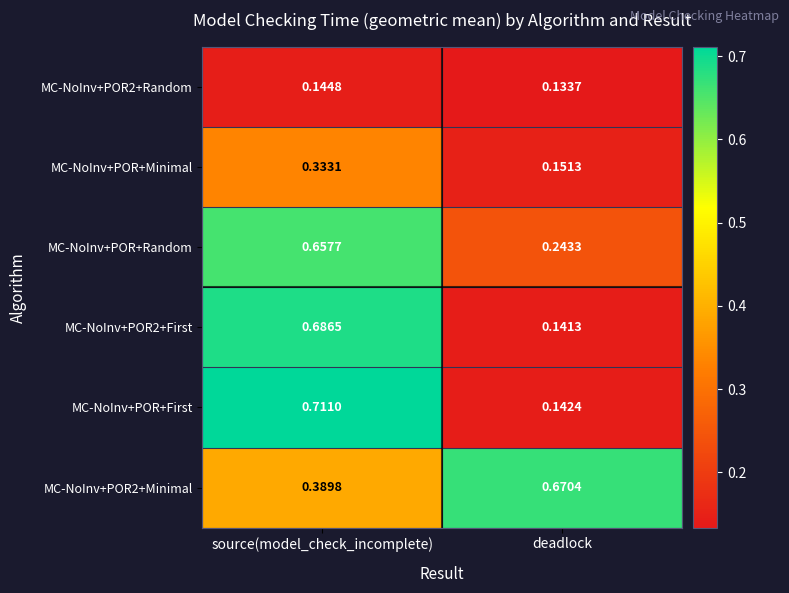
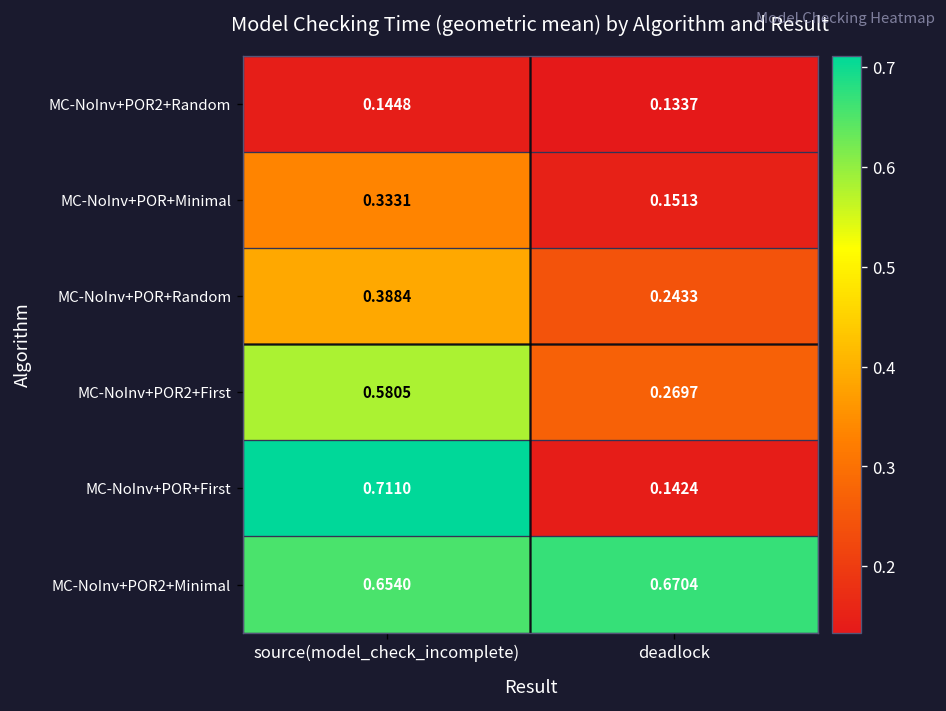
  {
    "MC-NoInv+POR2+Random": {
      "source(model_check_incomplete)": 0.1448,
      "deadlock": 0.1337
    },
    "MC-NoInv+POR+Minimal": {
      "source(model_check_incomplete)": 0.3331,
      "deadlock": 0.1513
    },
    "MC-NoInv+POR+Random": {
-     "source(model_check_incomplete)": 0.6577,
+     "source(model_check_incomplete)": 0.3884,
      "deadlock": 0.2433
    },
    "MC-NoInv+POR2+First": {
-     "source(model_check_incomplete)": 0.6865,
-     "deadlock": 0.1413
+     "source(model_check_incomplete)": 0.5805,
+     "deadlock": 0.2697
    },
    "MC-NoInv+POR+First": {
      "source(model_check_incomplete)": 0.7110,
      "deadlock": 0.1424
    },
    "MC-NoInv+POR2+Minimal": {
-     "source(model_check_incomplete)": 0.3898,
+     "source(model_check_incomplete)": 0.6540,
      "deadlock": 0.6704
    }
  }
